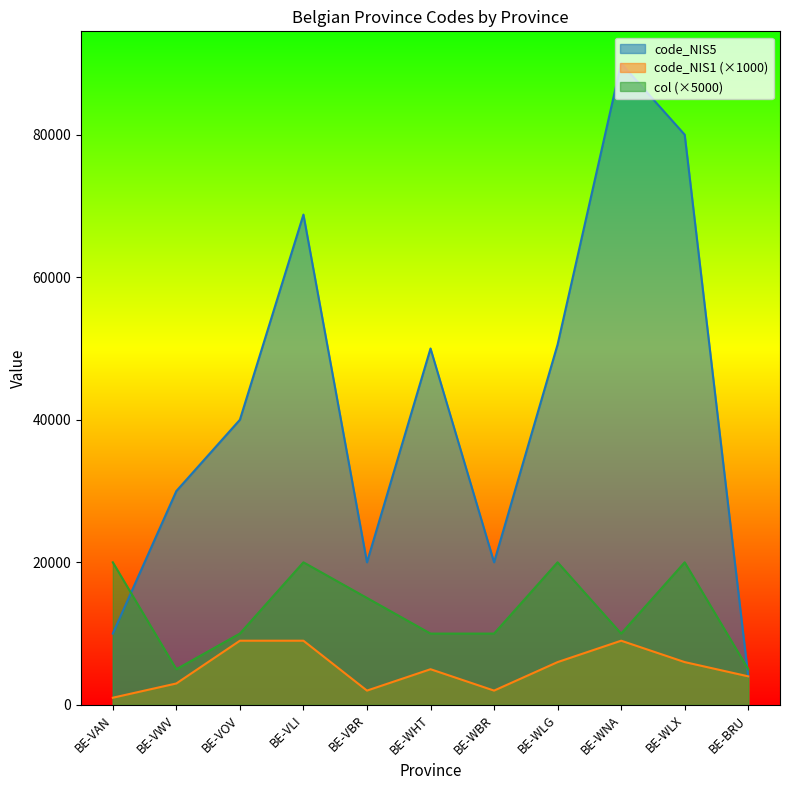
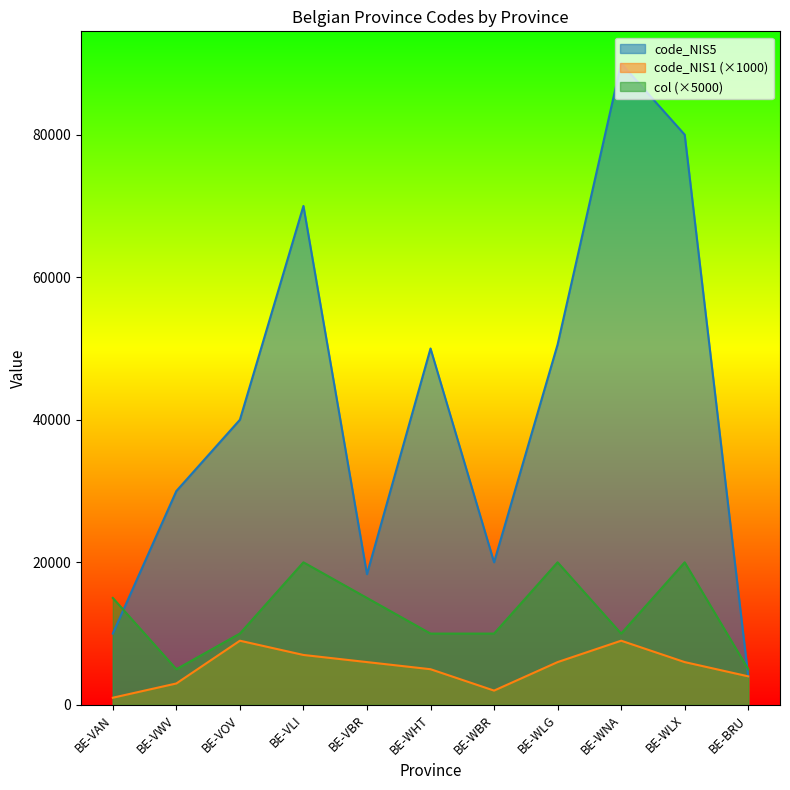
  {
    "code_NIS5": {
      "BE-VAN": 10000,
      "BE-VWV": 30000,
      "BE-VOV": 40000,
-     "BE-VLI": 69000,
-     "BE-VBR": 20000,
+     "BE-VLI": 70000,
+     "BE-VBR": 18000,
      "BE-WHT": 50000,
      "BE-WBR": 20000,
      "BE-WLG": 51000,
      "BE-WLX": 80000
    },
    "code_NIS1 (×1000)": {
      "BE-VAN": 1000,
      "BE-VWV": 3000,
      "BE-VOV": 9000,
-     "BE-VLI": 9000,
-     "BE-VBR": 2000,
+     "BE-VLI": 7000,
+     "BE-VBR": 6000,
      "BE-WHT": 5000,
      "BE-WBR": 2000,
      "BE-WLG": 6000,
      "BE-WNA": 9000,
      "BE-WLX": 6000
    },
    "col (×5000)": {
-     "BE-VAN": 20000,
+     "BE-VAN": 15000,
      "BE-VWV": 5000,
      "BE-VOV": 10000,
      "BE-VLI": 20000,
      "BE-VBR": 15000,
      "BE-WHT": 10000,
      "BE-WBR": 10000,
      "BE-WLG": 20000,
      "BE-WNA": 10000,
      "BE-WLX": 20000,
      "BE-BRU": 5000
    }
  }
